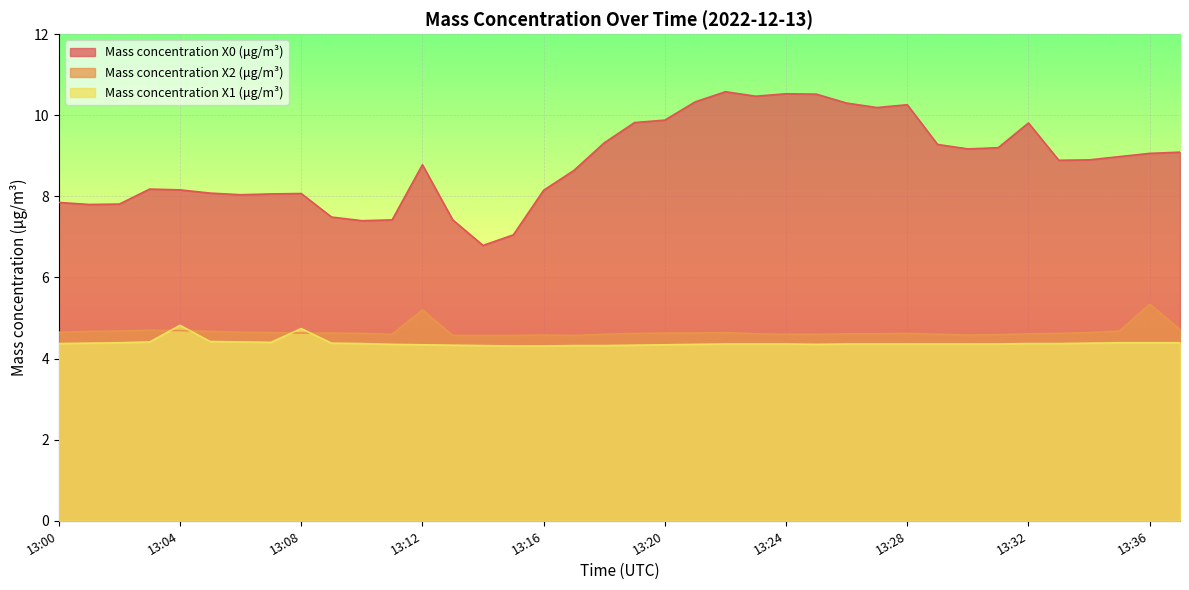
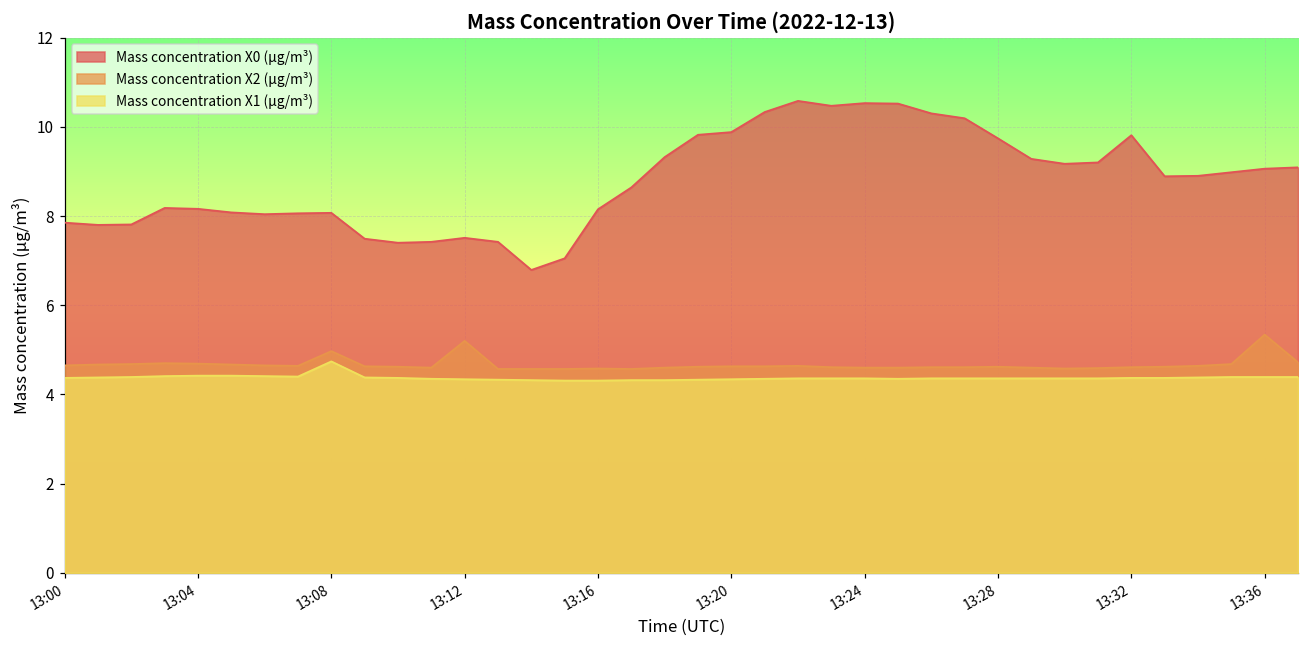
  {
    "Mass concentration X0 (μg/m³)": {
      "13:00": 7.9,
      "13:04": 8.2,
      "13:08": 8.1,
-     "13:12": 8.8,
+     "13:12": 7.5,
      "13:16": 8.2,
      "13:20": 9.9,
      "13:24": 10.5,
-     "13:28": 10.3,
+     "13:28": 9.7,
      "13:32": 9.8,
      "13:36": 9.1
    },
    "Mass concentration X2 (μg/m³)": {
      "13:00": 4.7,
      "13:04": 4.7,
-     "13:08": 4.6,
+     "13:08": 5.0,
      "13:12": 5.2,
      "13:16": 4.6,
      "13:20": 4.6,
      "13:24": 4.6,
      "13:28": 4.6,
      "13:32": 4.6,
      "13:36": 5.3
    },
    "Mass concentration X1 (μg/m³)": {
      "13:00": 4.4,
-     "13:04": 4.8,
+     "13:04": 4.4,
      "13:08": 4.7,
      "13:12": 4.3,
      "13:16": 4.3,
      "13:20": 4.3,
      "13:24": 4.4,
      "13:28": 4.4,
      "13:32": 4.4,
      "13:36": 4.4
    }
  }
